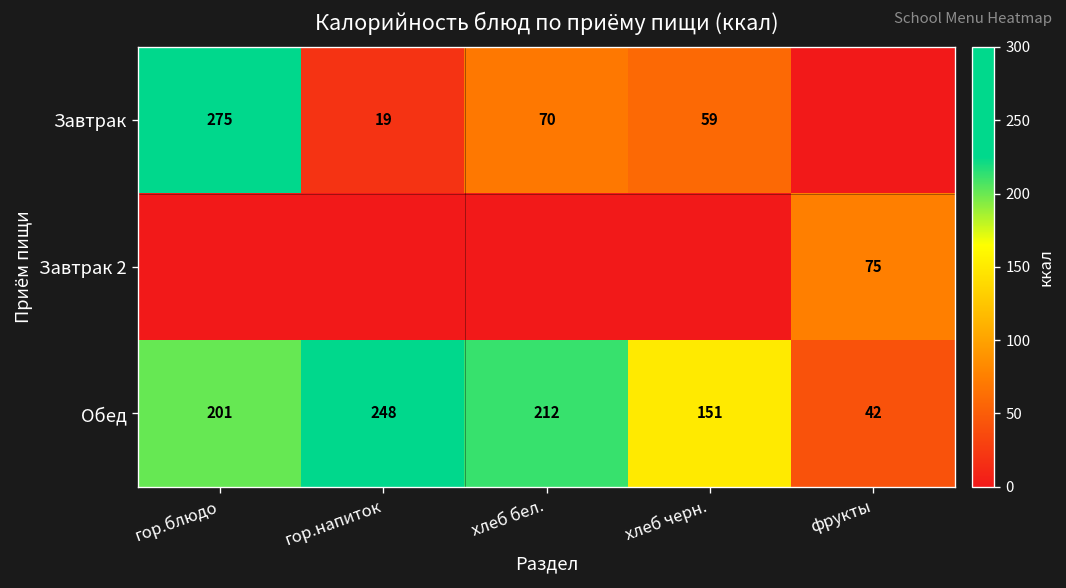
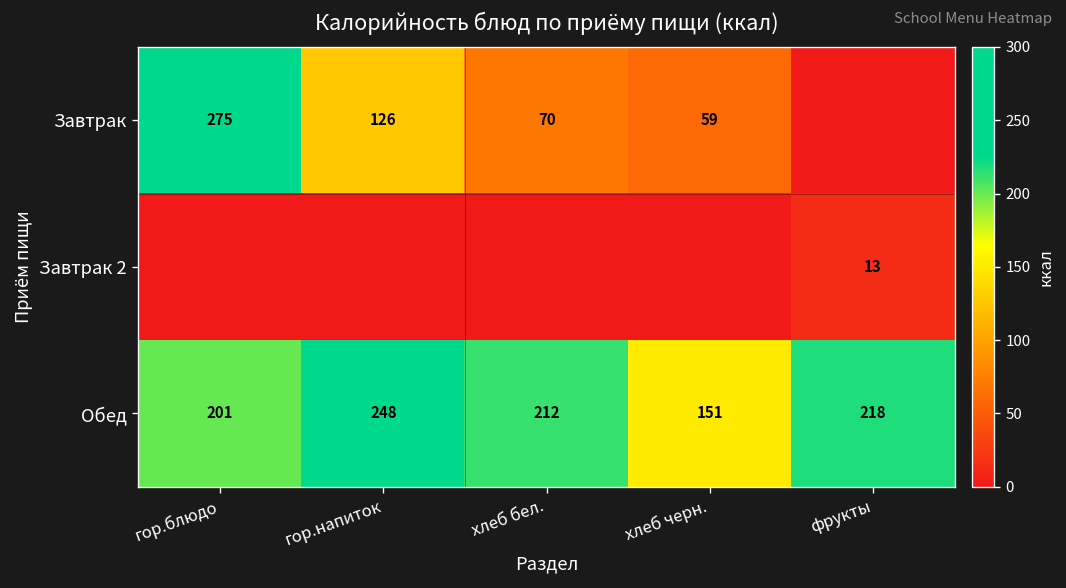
  {
    "Завтрак": {
      "гор.блюдо": 275,
-     "гор.напиток": 19,
+     "гор.напиток": 126,
      "хлеб бел.": 70,
      "хлеб черн.": 59
    },
    "Завтрак 2": {
-     "фрукты": 75
+     "фрукты": 13
    },
    "Обед": {
      "гор.блюдо": 201,
      "гор.напиток": 248,
      "хлеб бел.": 212,
      "хлеб черн.": 151,
-     "фрукты": 42
+     "фрукты": 218
    }
  }
